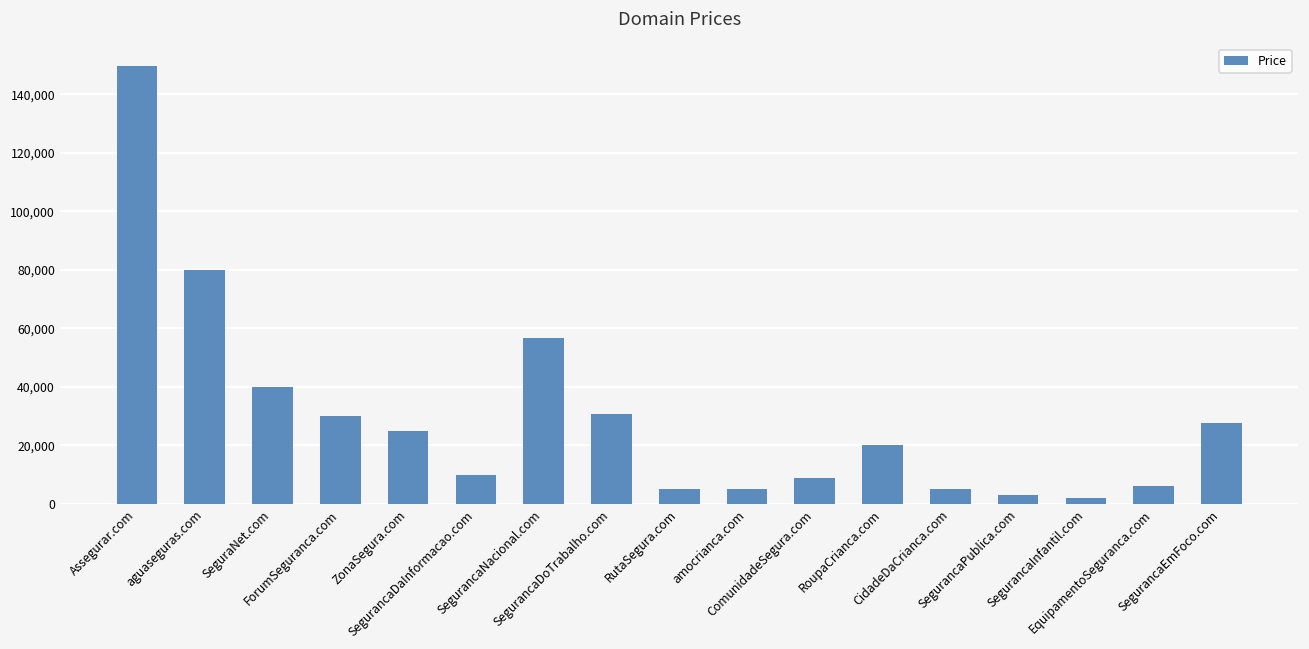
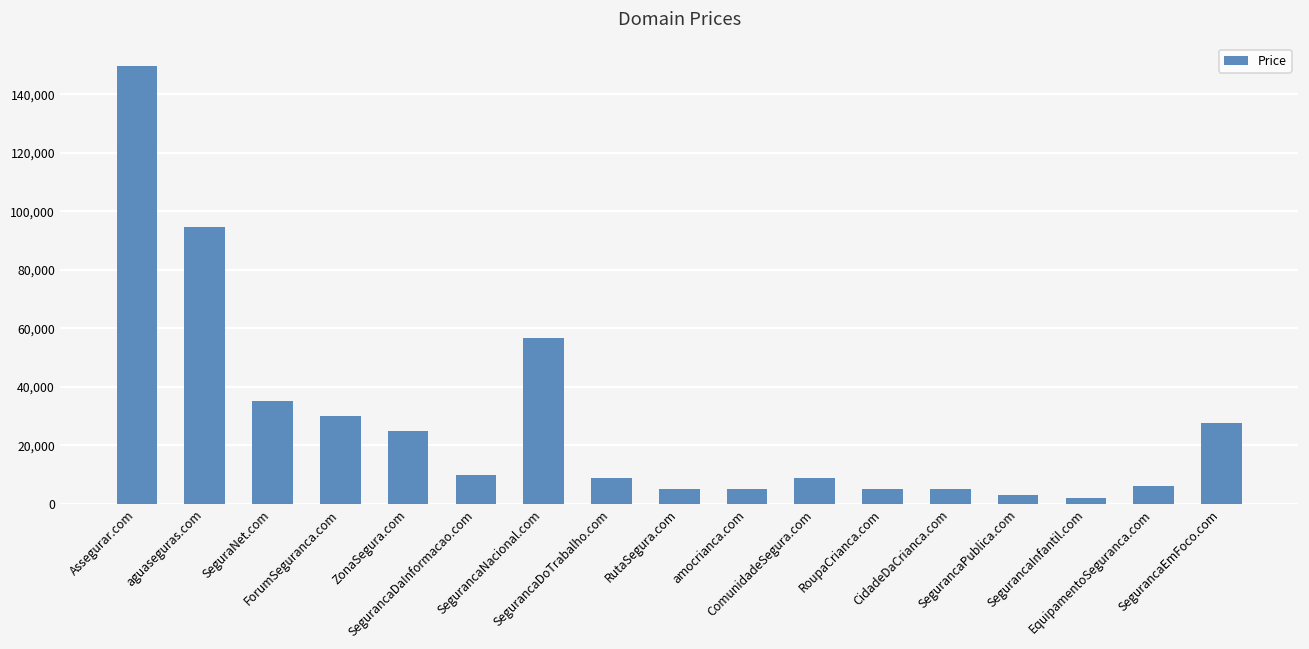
  {
    "Assegurar.com": "150,000",
-   "aguaseguras.com": "80,000",
-   "SeguraNet.com": "40,000",
+   "aguaseguras.com": "95,000",
+   "SeguraNet.com": "35,000",
    "ForumSeguranca.com": "30,000",
    "ZonaSegura.com": "25,000",
    "SegurancaDaInformacao.com": "10,000",
    "SegurancaNacional.com": "57,000",
-   "SegurancaDoTrabalho.com": "31,000",
+   "SegurancaDoTrabalho.com": "9,000",
    "RutaSegura.com": "5,000",
    "amocrianca.com": "5,000",
    "ComunidadeSegura.com": "9,000",
-   "RoupaCrianca.com": "20,000",
+   "RoupaCrianca.com": "5,000",
    "CidadeDaCrianca.com": "5,000",
    "SegurancaPublica.com": "3,000",
    "SegurancaInfantil.com": "2,000",
    "EquipamentoSeguranca.com": "6,000",
    "SegurancaEmFoco.com": "28,000"
  }
